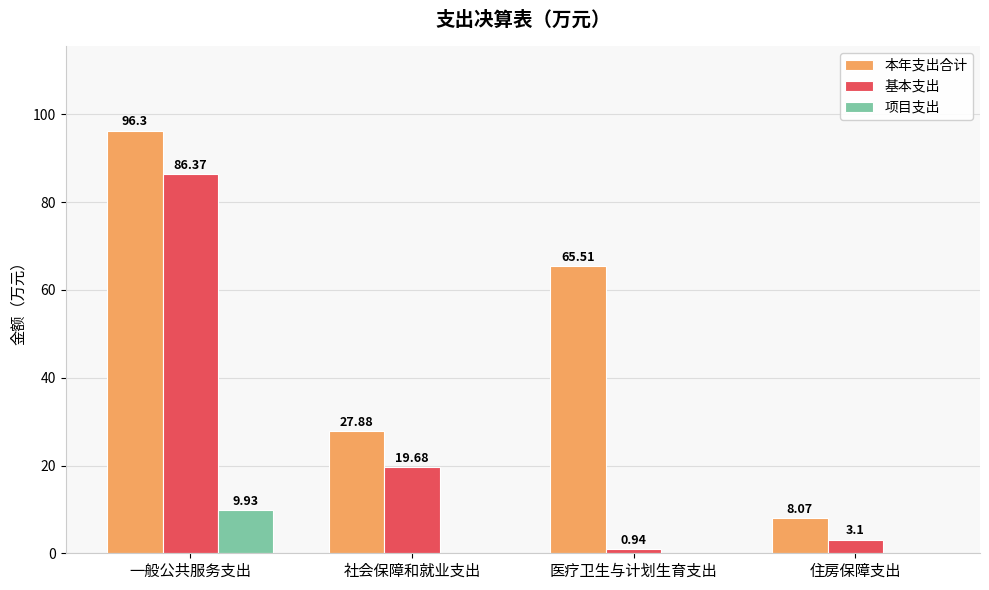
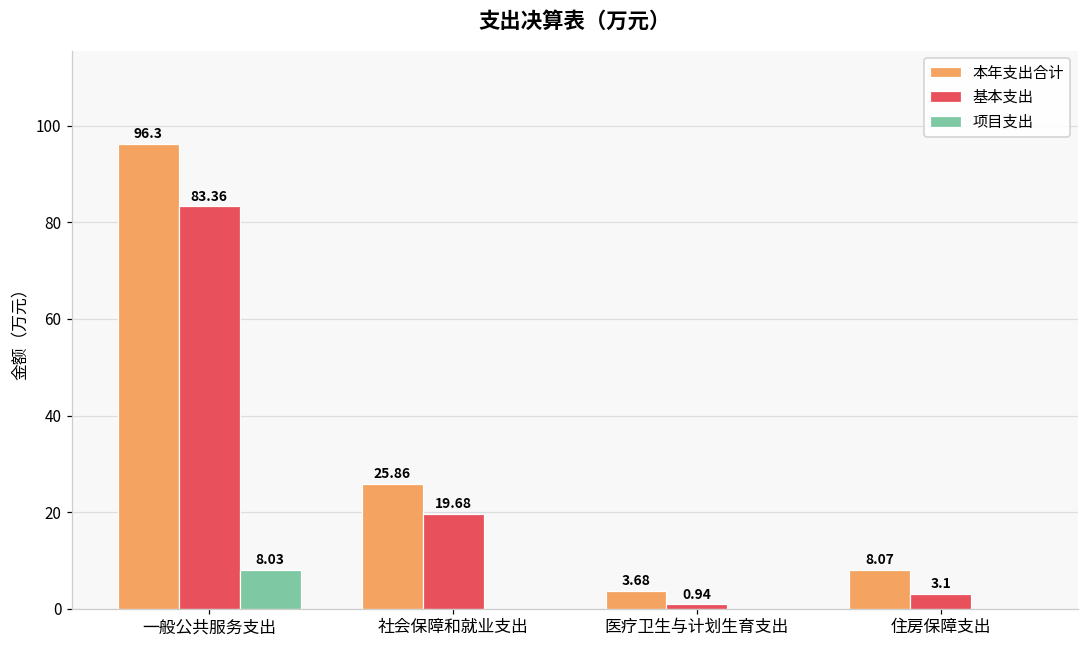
  {
    "本年支出合计": {
      "一般公共服务支出": 96.3,
-     "社会保障和就业支出": 27.88,
-     "医疗卫生与计划生育支出": 65.51,
+     "社会保障和就业支出": 25.86,
+     "医疗卫生与计划生育支出": 3.68,
      "住房保障支出": 8.07
    },
    "基本支出": {
-     "一般公共服务支出": 86.37,
+     "一般公共服务支出": 83.36,
      "社会保障和就业支出": 19.68,
      "医疗卫生与计划生育支出": 0.94,
      "住房保障支出": 3.1
    },
    "项目支出": {
-     "一般公共服务支出": 9.93
+     "一般公共服务支出": 8.03
    }
  }
